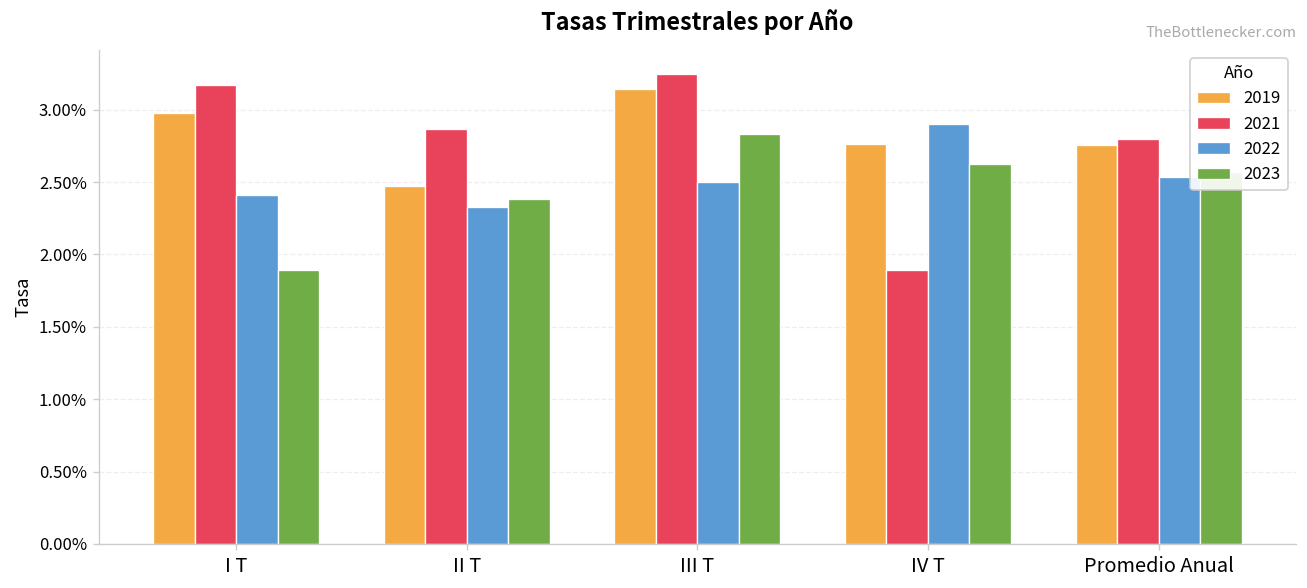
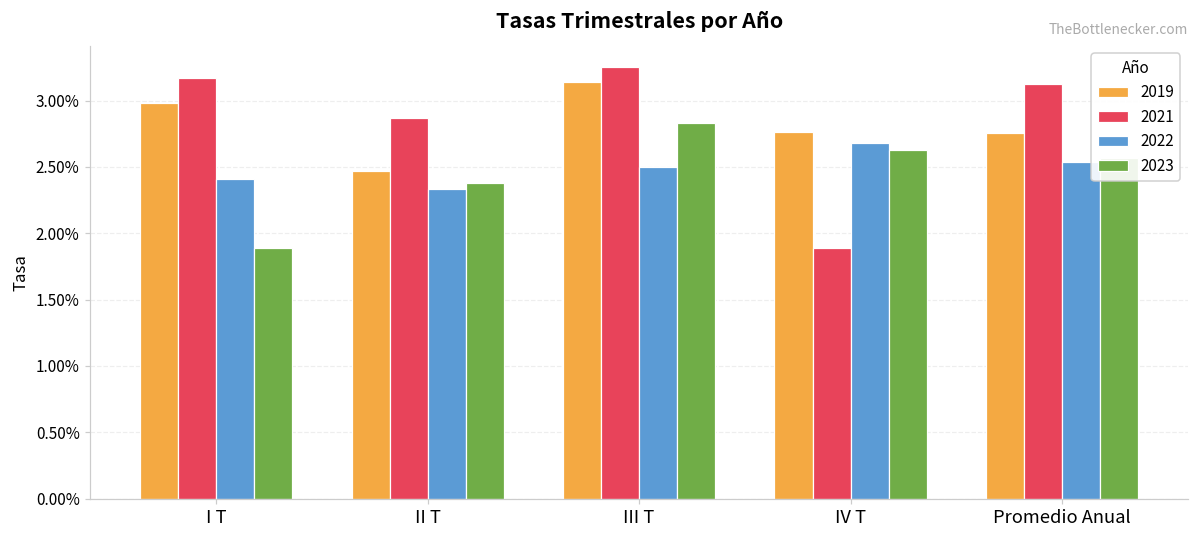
  {
    "2019": {
      "I T": "2.98%",
      "II T": "2.47%",
      "III T": "3.14%",
      "IV T": "2.76%",
      "Promedio Anual": "2.76%"
    },
    "2021": {
      "I T": "3.17%",
      "II T": "2.87%",
      "III T": "3.25%",
      "IV T": "1.89%",
-     "Promedio Anual": "2.80%"
+     "Promedio Anual": "3.12%"
    },
    "2022": {
      "I T": "2.41%",
      "II T": "2.33%",
      "III T": "2.50%",
-     "IV T": "2.90%",
+     "IV T": "2.68%",
      "Promedio Anual": "2.54%"
    },
    "2023": {
      "I T": "1.89%",
      "II T": "2.38%",
      "III T": "2.83%",
      "IV T": "2.62%"
    }
  }
